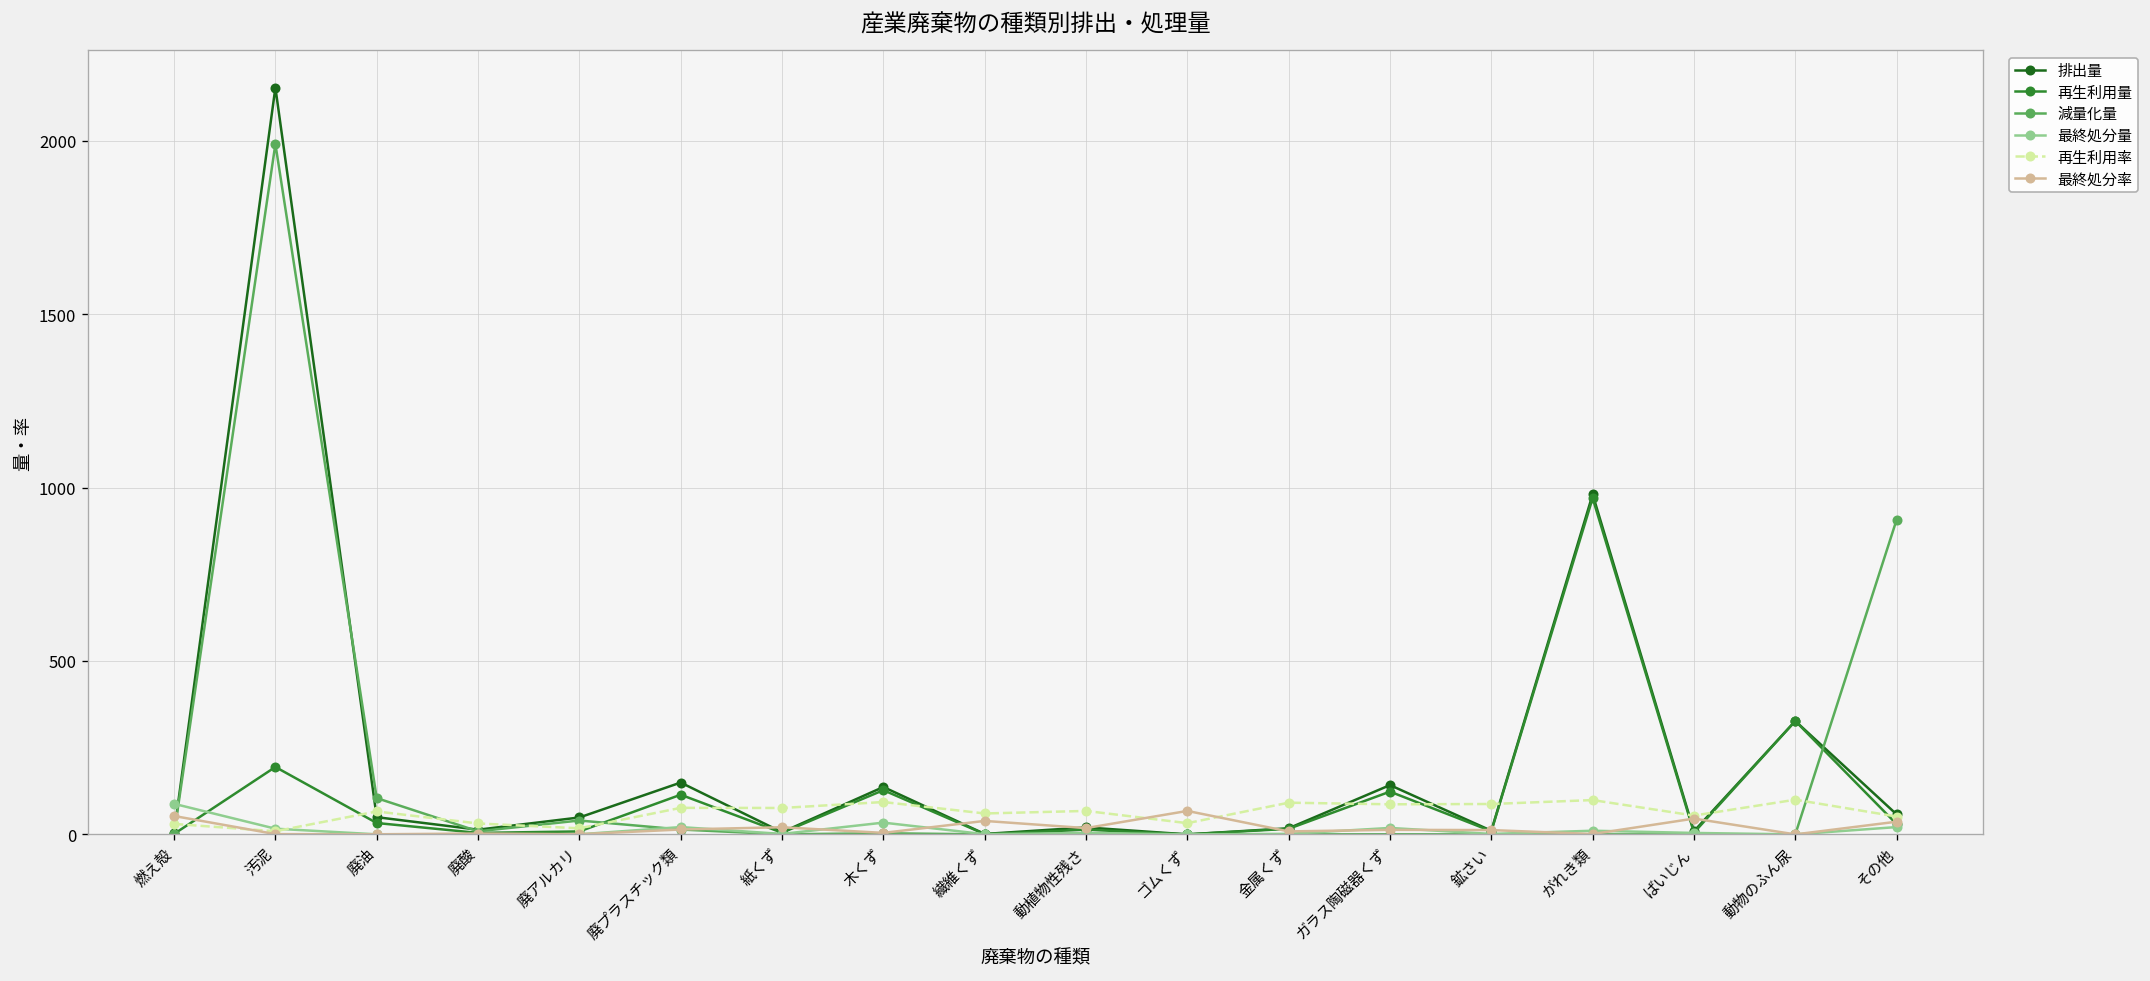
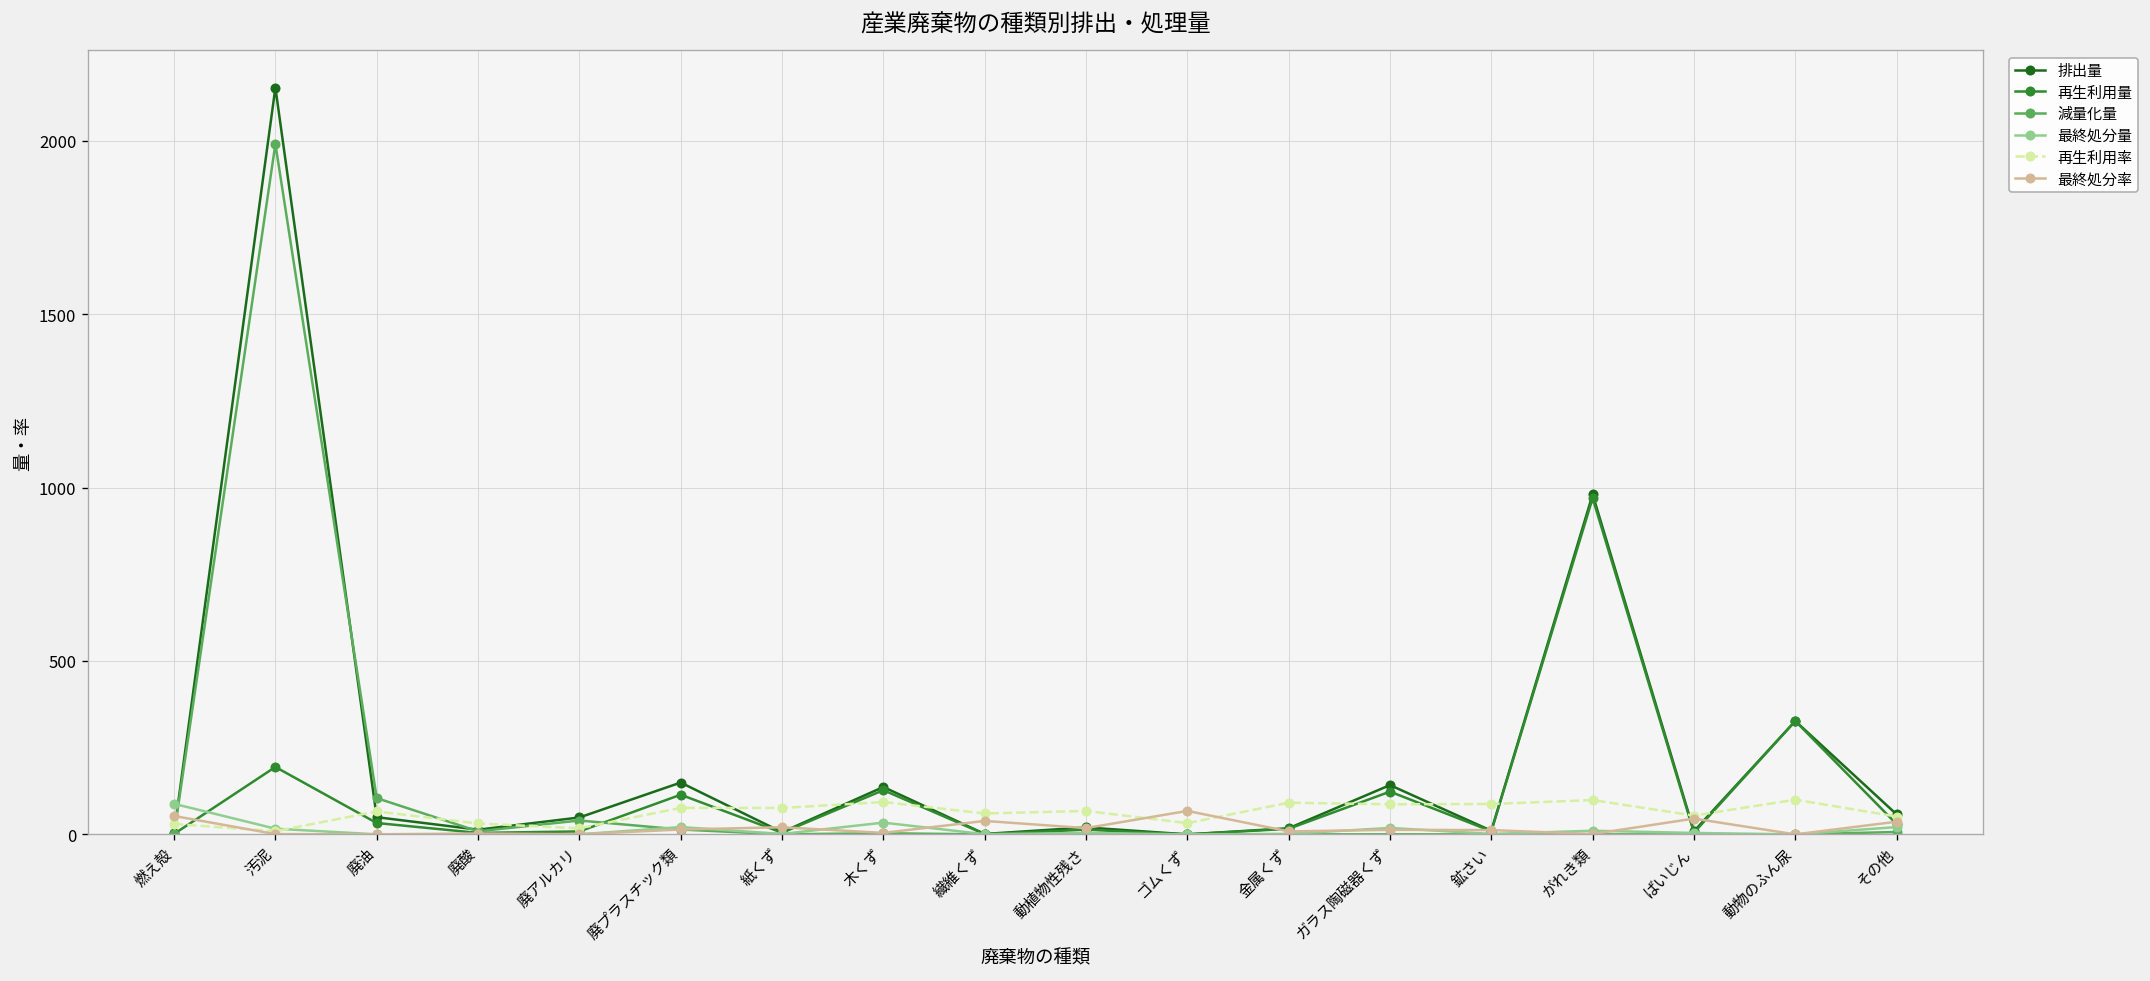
  {
    "減量化量": {
      "汚泥": 1990,
      "廃油": 100,
      "ガラス陶磁器くず": 0,
-     "その他": 910
+     "その他": 10
    },
    "最終処分量": {
      "燃え殻": 90,
      "木くず": 30,
      "がれき類": 10
    }
  }
